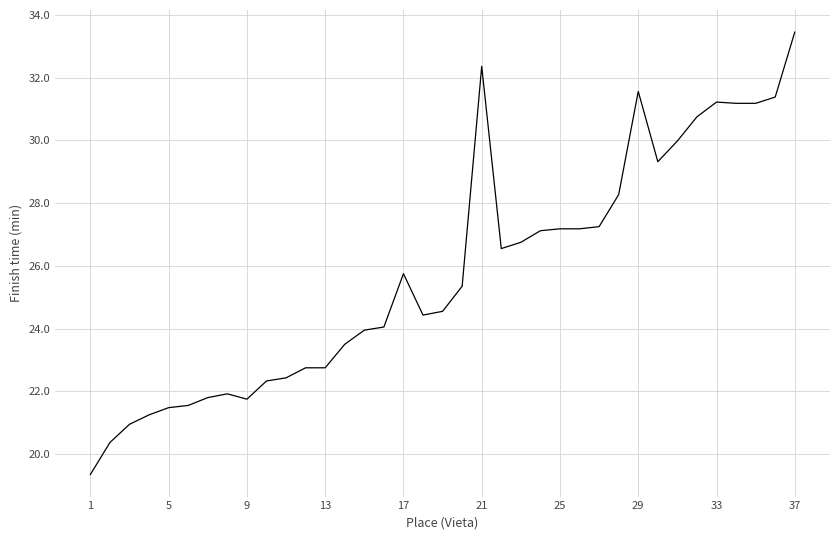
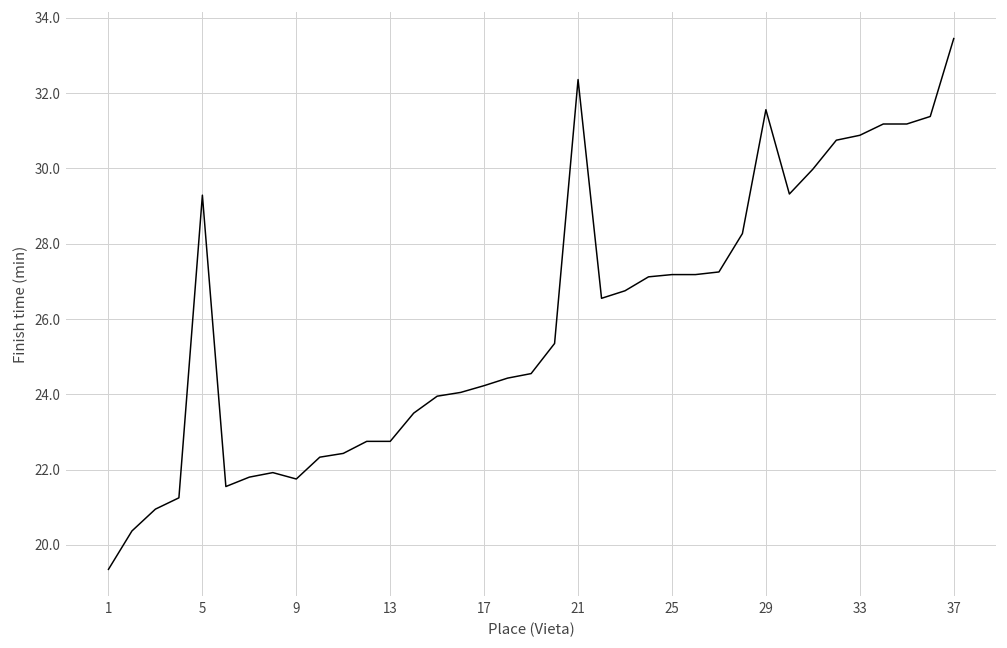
  {
    "1": 19.4,
-   "5": 21.5,
+   "5": 29.3,
    "9": 21.8,
    "13": 22.8,
-   "17": 25.8,
+   "17": 24.2,
    "21": 32.4,
    "25": 27.2,
    "29": 31.6,
-   "33": 31.2,
+   "33": 30.9,
    "37": 33.5
  }
